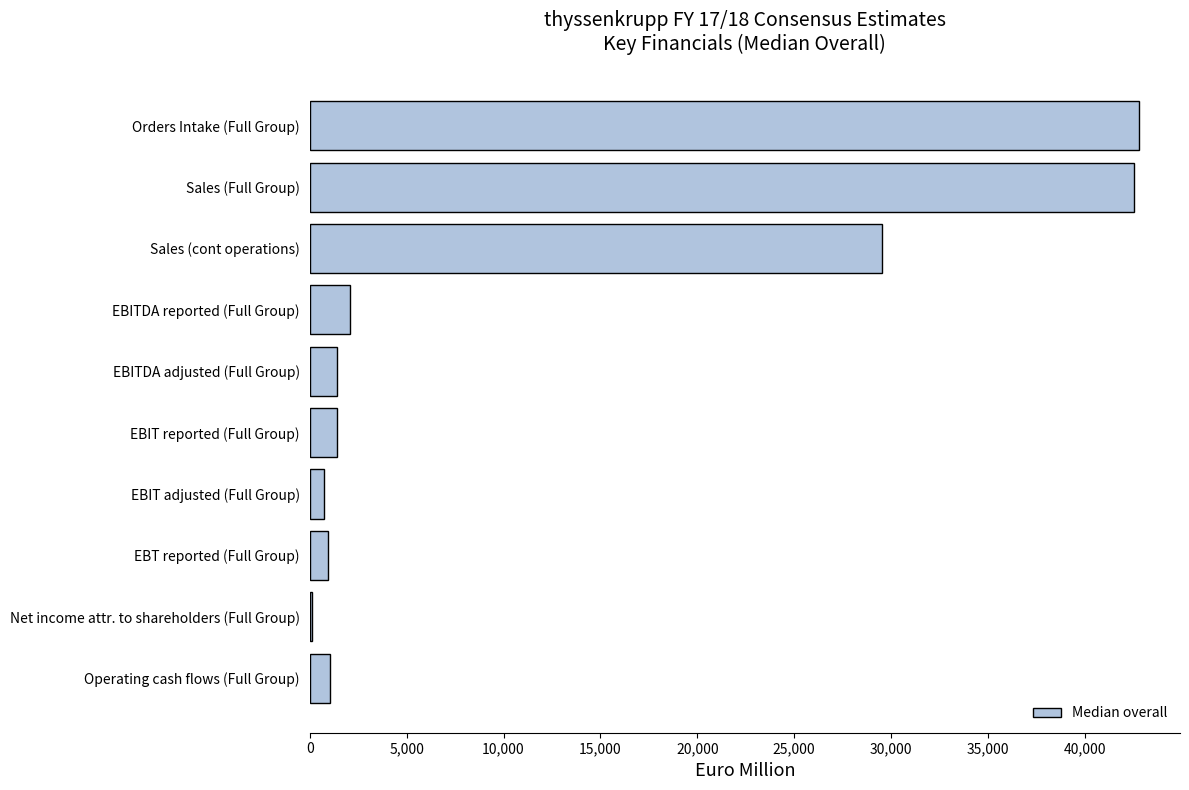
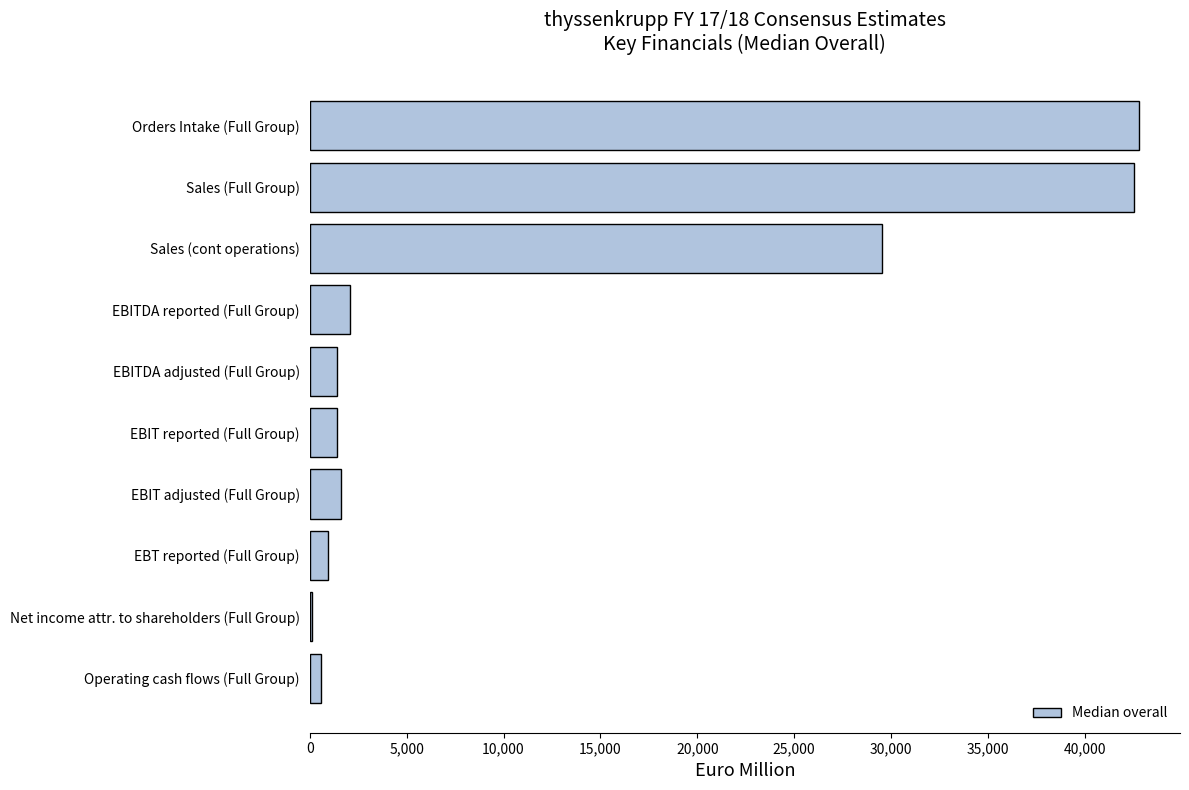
  {
    "Orders Intake (Full Group)": "42,800",
    "Sales (Full Group)": "42,500",
    "Sales (cont operations)": "29,500",
    "EBITDA reported (Full Group)": "2,100",
    "EBITDA adjusted (Full Group)": "1,400",
    "EBIT reported (Full Group)": "1,400",
-   "EBIT adjusted (Full Group)": "700",
+   "EBIT adjusted (Full Group)": "1,600",
    "EBT reported (Full Group)": "900",
-   "Operating cash flows (Full Group)": "1,000"
+   "Operating cash flows (Full Group)": "600"
  }
